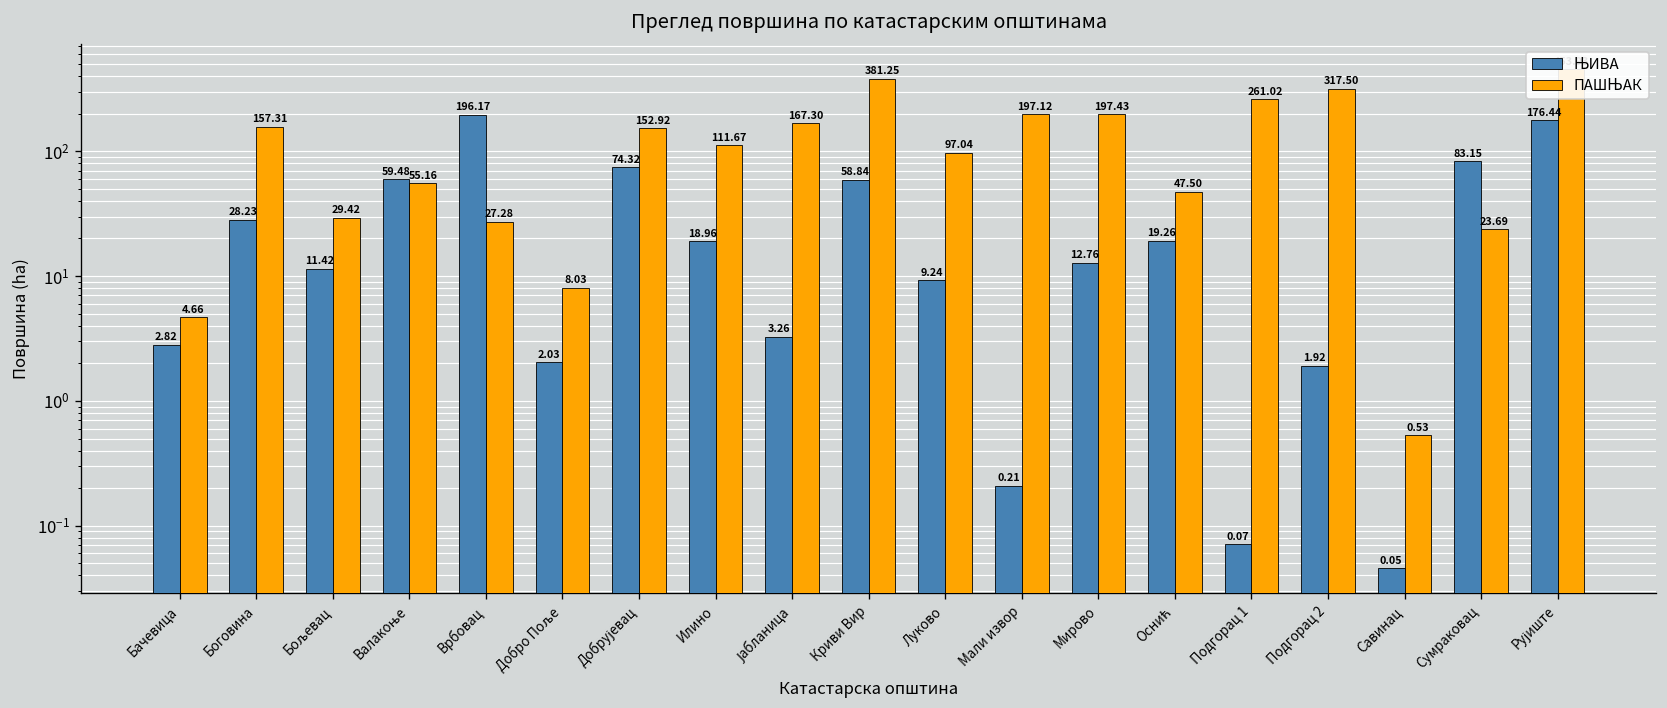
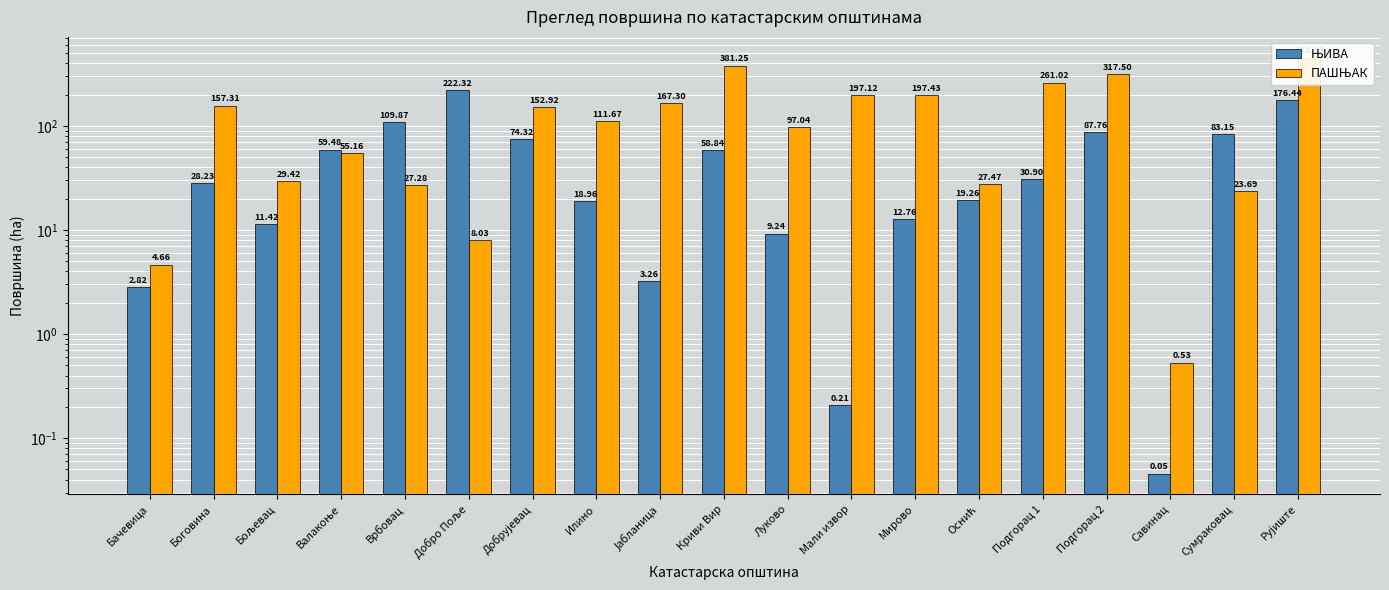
  {
    "ЊИВА": {
      "Бачевица": 2.82,
      "Боговина": 28.23,
      "Бољевац": 11.42,
      "Валакоње": 59.48,
-     "Врбовац": 196.17,
-     "Добро Поље": 2.03,
+     "Врбовац": 109.87,
+     "Добро Поље": 222.32,
      "Добрујевац": 74.32,
      "Илино": 18.96,
      "Јабланица": 3.26,
      "Криви Вир": 58.84,
      "Луково": 9.24,
      "Мали извор": 0.21,
      "Мирово": 12.76,
      "Оснић": 19.26,
-     "Подгорац 1": 0.07,
-     "Подгорац 2": 1.92,
+     "Подгорац 1": 30.90,
+     "Подгорац 2": 87.76,
      "Савинац": 0.05,
      "Сумраковац": 83.15,
      "Рујиште": 176.44
    },
    "ПАШЊАК": {
      "Бачевица": 4.66,
      "Боговина": 157.31,
      "Бољевац": 29.42,
      "Валакоње": 55.16,
      "Врбовац": 27.28,
      "Добро Поље": 8.03,
      "Добрујевац": 152.92,
      "Илино": 111.67,
      "Јабланица": 167.30,
      "Криви Вир": 381.25,
      "Луково": 97.04,
      "Мали извор": 197.12,
      "Мирово": 197.43,
-     "Оснић": 47.50,
+     "Оснић": 27.47,
      "Подгорац 1": 261.02,
      "Подгорац 2": 317.50,
      "Савинац": 0.53,
      "Сумраковац": 23.69
    }
  }
